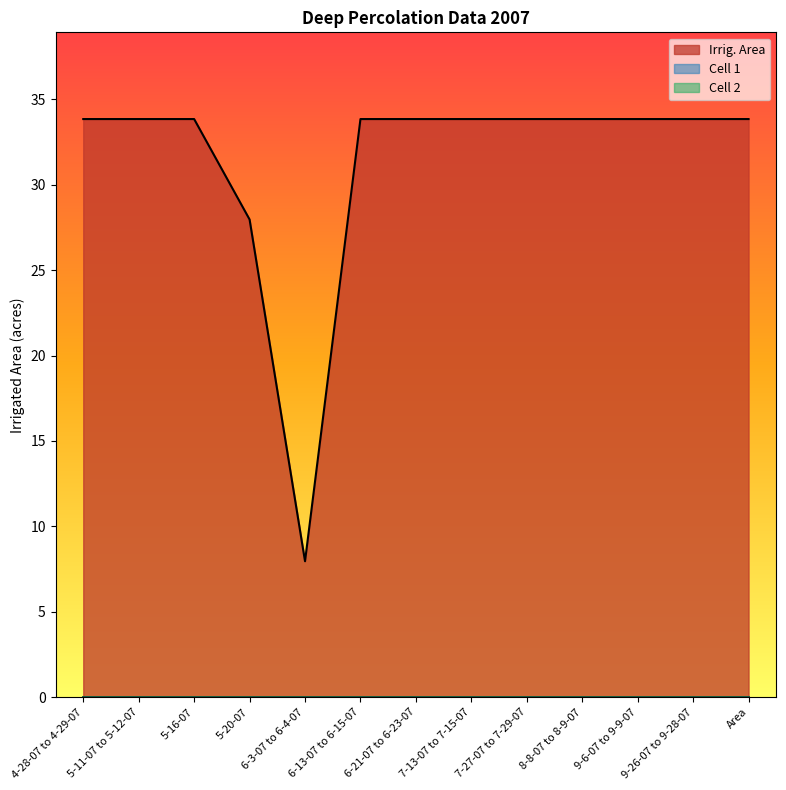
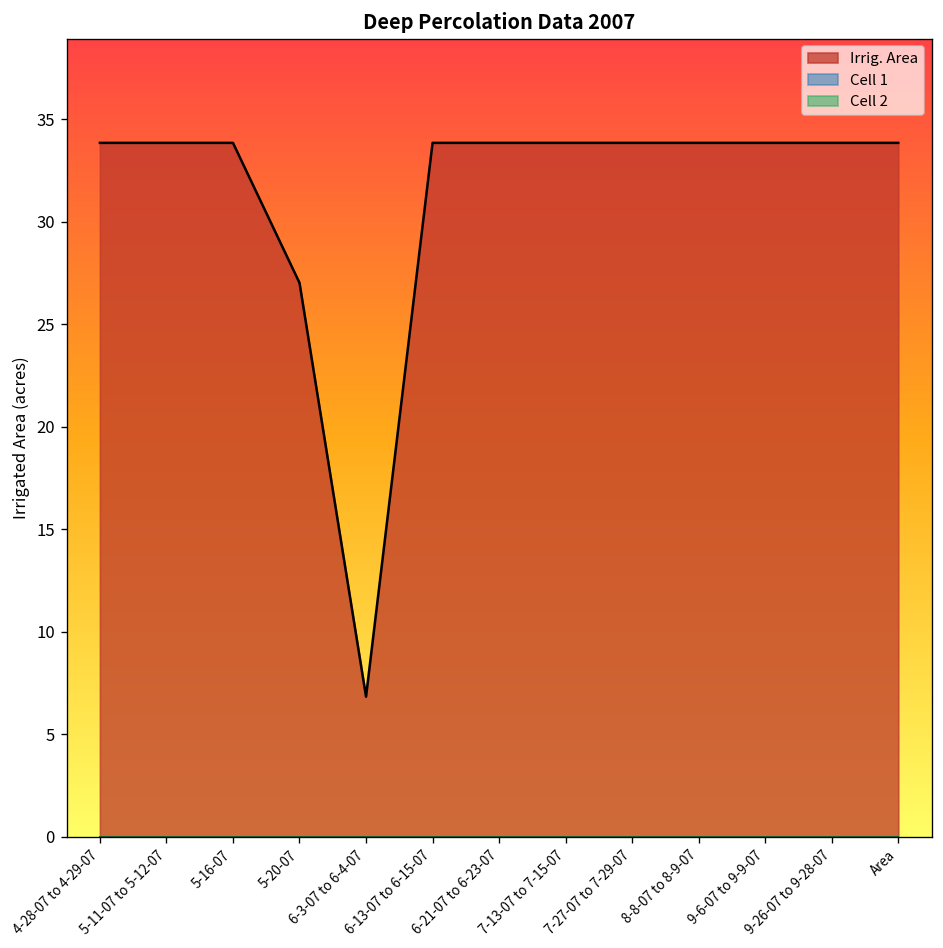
  {
    "Irrig. Area": {
      "4-28-07 to 4-29-07": 33.9,
      "5-11-07 to 5-12-07": 33.9,
      "5-16-07": 33.9,
-     "5-20-07": 28.0,
-     "6-3-07 to 6-4-07": 8.0,
+     "5-20-07": 27.0,
+     "6-3-07 to 6-4-07": 6.8,
      "6-13-07 to 6-15-07": 33.9,
      "6-21-07 to 6-23-07": 33.9,
      "7-13-07 to 7-15-07": 33.9,
      "7-27-07 to 7-29-07": 33.9,
      "8-8-07 to 8-9-07": 33.9,
      "9-6-07 to 9-9-07": 33.9,
      "9-26-07 to 9-28-07": 33.9,
      "Area": 33.9
    },
    "Cell 2": {
      "4-28-07 to 4-29-07": 0.0,
      "5-11-07 to 5-12-07": 0.0,
      "5-16-07": 0.0,
      "5-20-07": 0.0,
      "6-3-07 to 6-4-07": 0.0,
      "6-13-07 to 6-15-07": 0.0,
      "6-21-07 to 6-23-07": 0.0,
      "7-13-07 to 7-15-07": 0.0,
      "7-27-07 to 7-29-07": 0.0,
      "8-8-07 to 8-9-07": 0.0,
      "9-6-07 to 9-9-07": 0.0,
      "9-26-07 to 9-28-07": 0.0,
      "Area": 0.0
    }
  }
